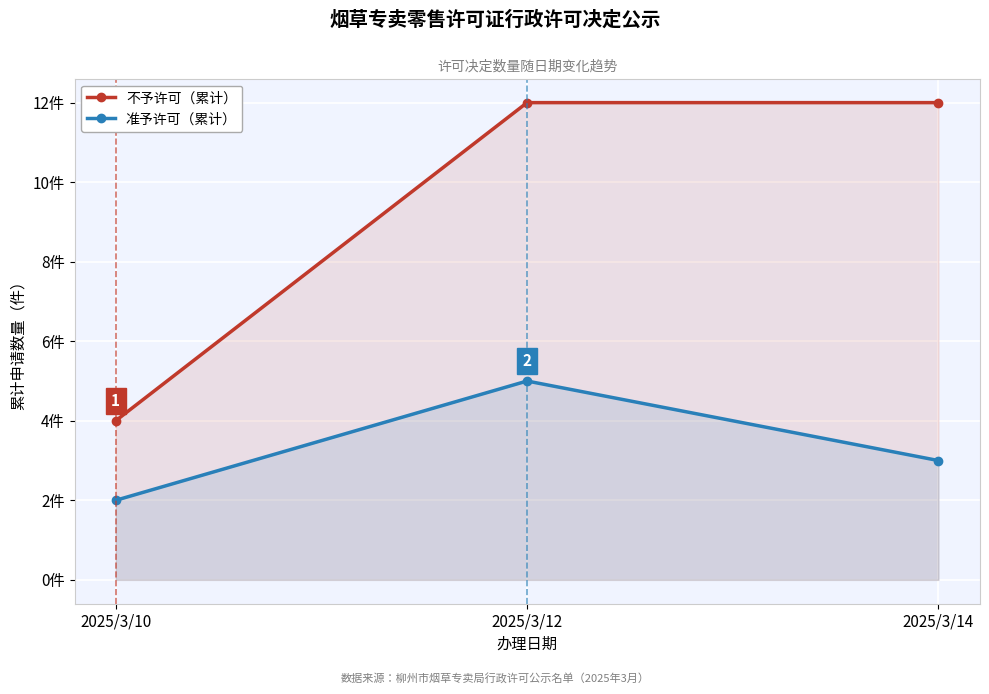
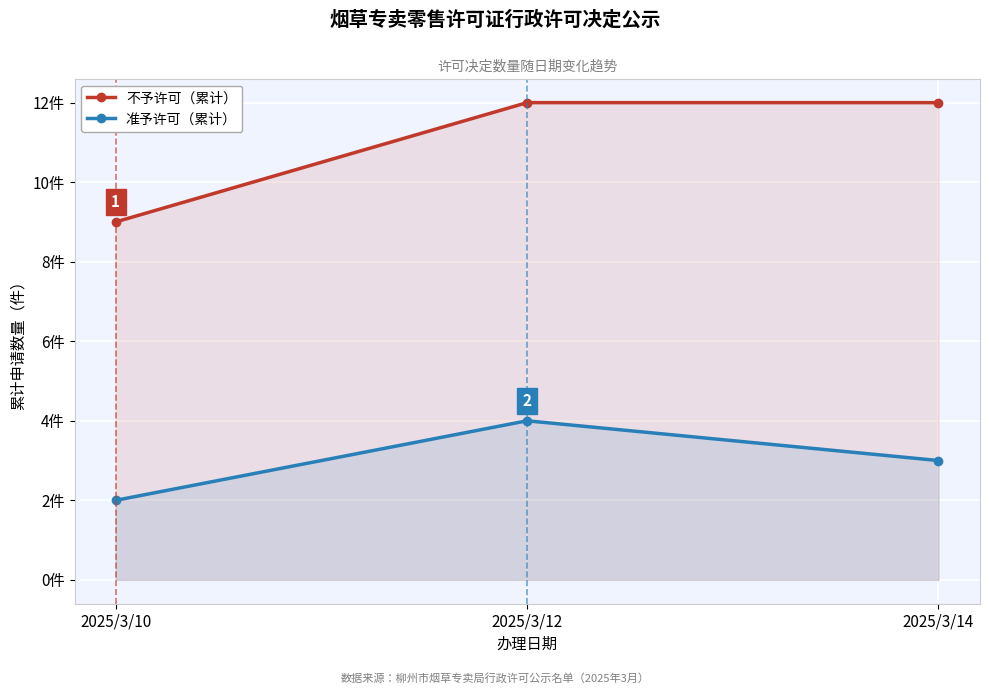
  {
    "不予许可（累计）": {
-     "2025/3/10": "4件",
+     "2025/3/10": "9件",
      "2025/3/12": "12件",
      "2025/3/14": "12件"
    },
    "准予许可（累计）": {
      "2025/3/10": "2件",
-     "2025/3/12": "5件",
+     "2025/3/12": "4件",
      "2025/3/14": "3件"
    }
  }
